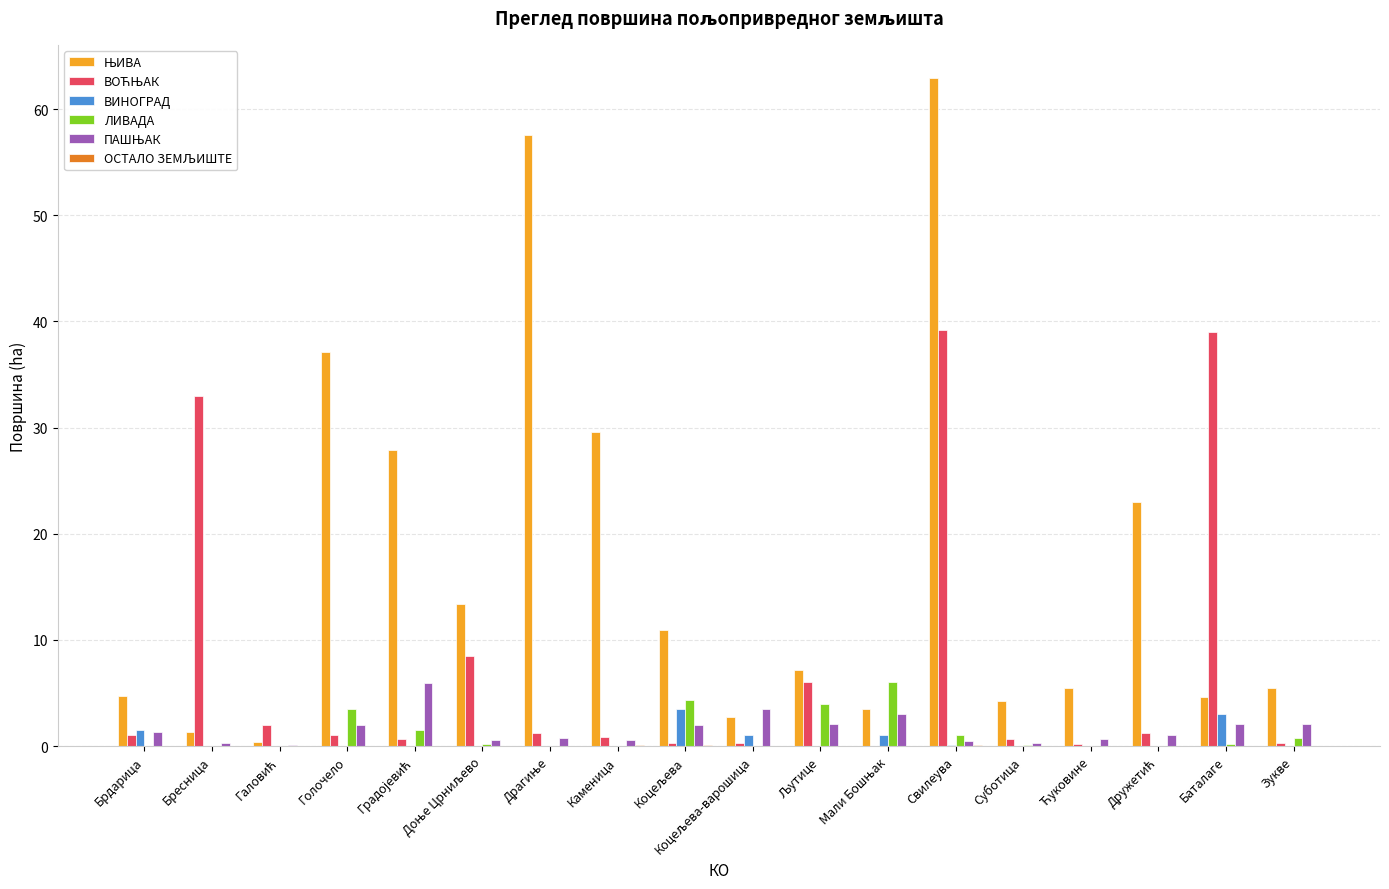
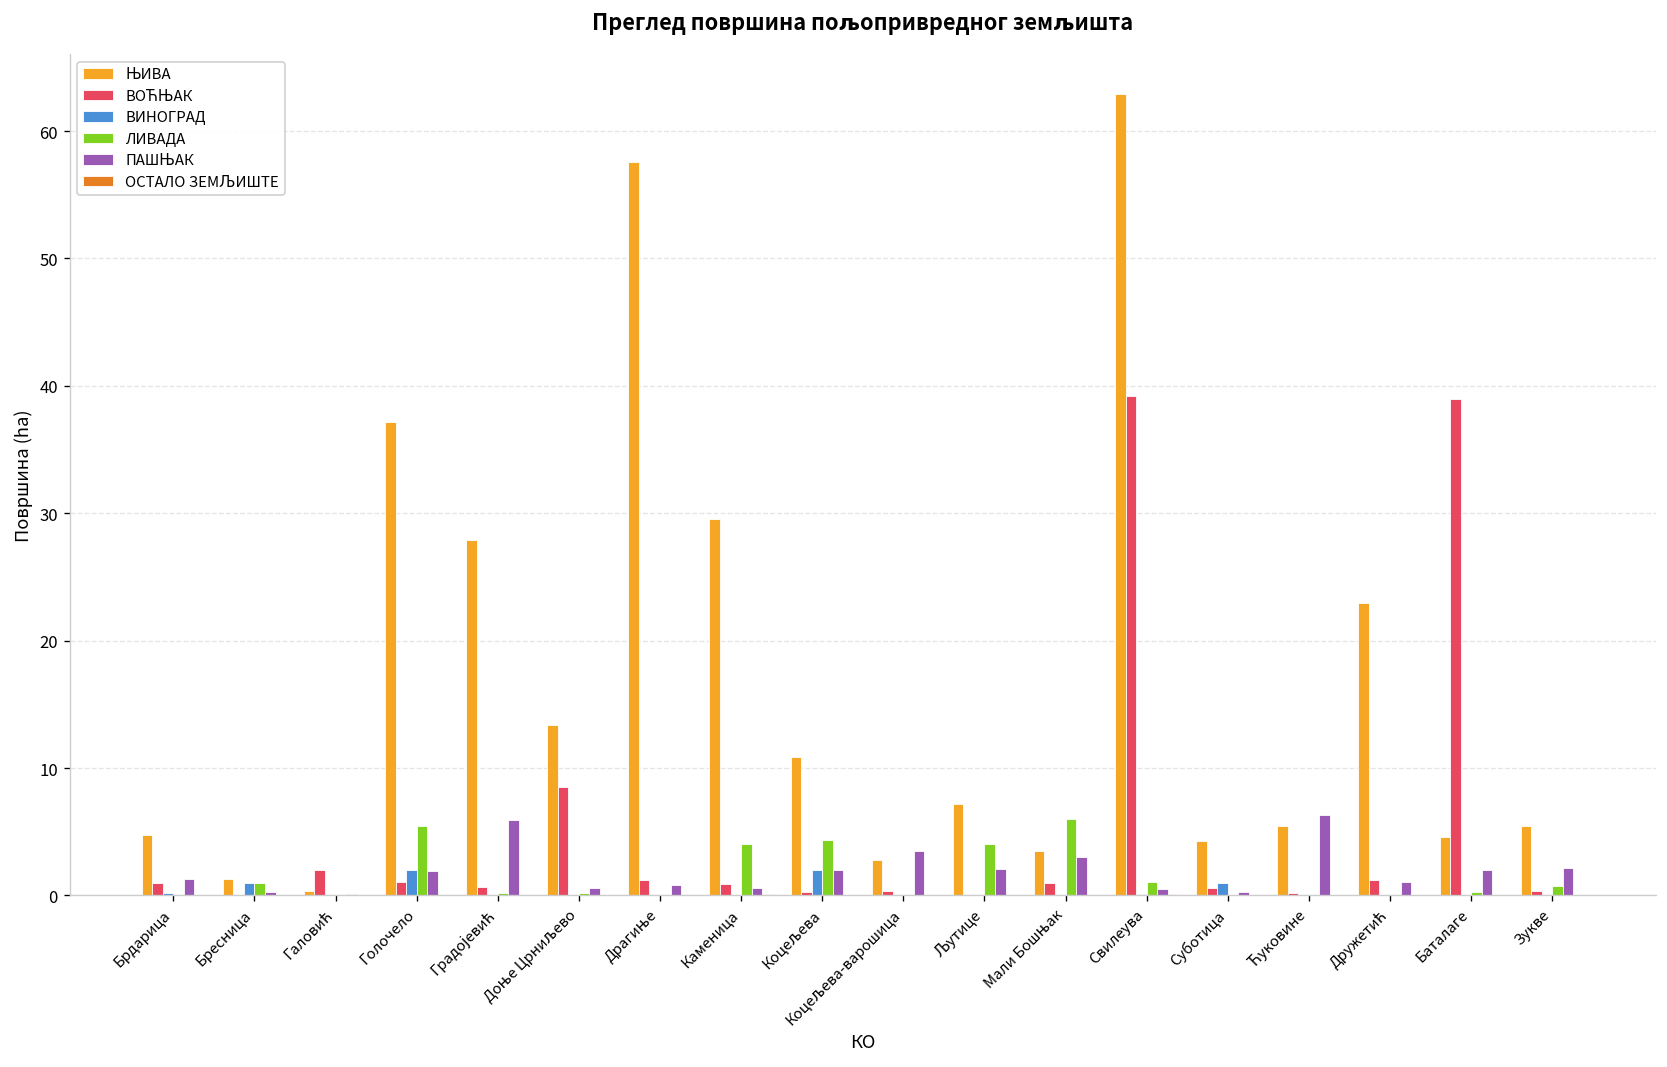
  {
    "ВОЋЊАК": {
      "Брдарица": 1,
-     "Бресница": 33,
+     "Бресница": 0,
      "Галовић": 2,
      "Голочело": 1,
      "Градојевић": 0.7,
      "Доње Црниљево": 8.5,
      "Драгиње": 1,
      "Каменица": 1,
      "Коцељева": 0.3,
      "Коцељева-варошица": 0.3,
-     "Љутице": 6,
-     "Мали Бошњак": 0,
+     "Љутице": 0,
+     "Мали Бошњак": 1,
      "Свилеува": 39,
      "Суботица": 0.6,
      "Дружетић": 1,
      "Баталаге": 39,
      "Зукве": 0.3
    },
    "ВИНОГРАД": {
-     "Брдарица": 1.5,
-     "Бресница": 0,
+     "Брдарица": 0.2,
+     "Бресница": 1,
      "Галовић": 0.0,
-     "Голочело": 0,
+     "Голочело": 2,
      "Градојевић": 0.0,
      "Доње Црниљево": 0.0,
      "Драгиње": 0.0,
      "Каменица": 0.0,
-     "Коцељева": 3.5,
-     "Коцељева-варошица": 1,
+     "Коцељева": 2.0,
+     "Коцељева-варошица": 0,
      "Љутице": 0.0,
-     "Мали Бошњак": 1,
-     "Суботица": 0,
+     "Мали Бошњак": 0,
+     "Суботица": 1,
      "Ћуковине": 0.0,
      "Дружетић": 0.0,
-     "Баталаге": 3,
+     "Баталаге": 0,
      "Зукве": 0.0
    },
    "ЛИВАДА": {
      "Брдарица": 0.0,
-     "Бресница": 0,
+     "Бресница": 1,
      "Галовић": 0.0,
-     "Голочело": 3.5,
-     "Градојевић": 1.5,
+     "Голочело": 5.5,
+     "Градојевић": 0.2,
      "Драгиње": 0.0,
-     "Каменица": 0,
+     "Каменица": 4,
      "Коцељева": 4.4,
      "Коцељева-варошица": 0.0,
      "Љутице": 4.0,
      "Мали Бошњак": 6.0,
      "Свилеува": 1.1,
      "Ћуковине": 0.0,
      "Дружетић": 0.0,
      "Зукве": 0.7
    },
    "ПАШЊАК": {
      "Брдарица": 1.3,
      "Бресница": 0.3,
      "Голочело": 1.9,
      "Градојевић": 6.0,
      "Доње Црниљево": 0.6,
      "Драгиње": 0.8,
      "Каменица": 0.6,
      "Коцељева": 2.0,
      "Коцељева-варошица": 3.5,
      "Љутице": 2.0,
      "Мали Бошњак": 3.0,
      "Свилеува": 0.5,
      "Суботица": 0.3,
-     "Ћуковине": 0.7,
+     "Ћуковине": 6.3,
      "Дружетић": 1.1,
      "Баталаге": 2.0,
      "Зукве": 2.1
    }
  }
